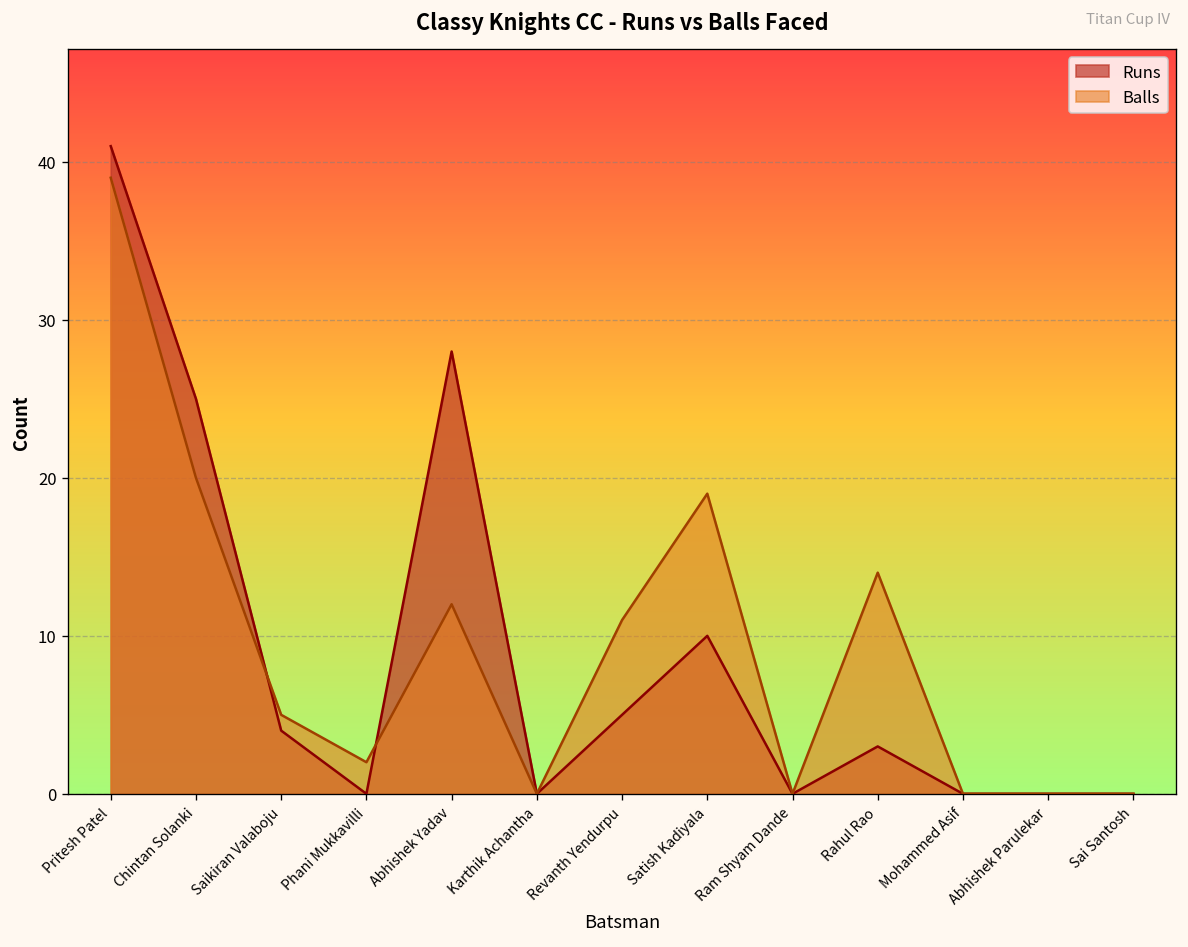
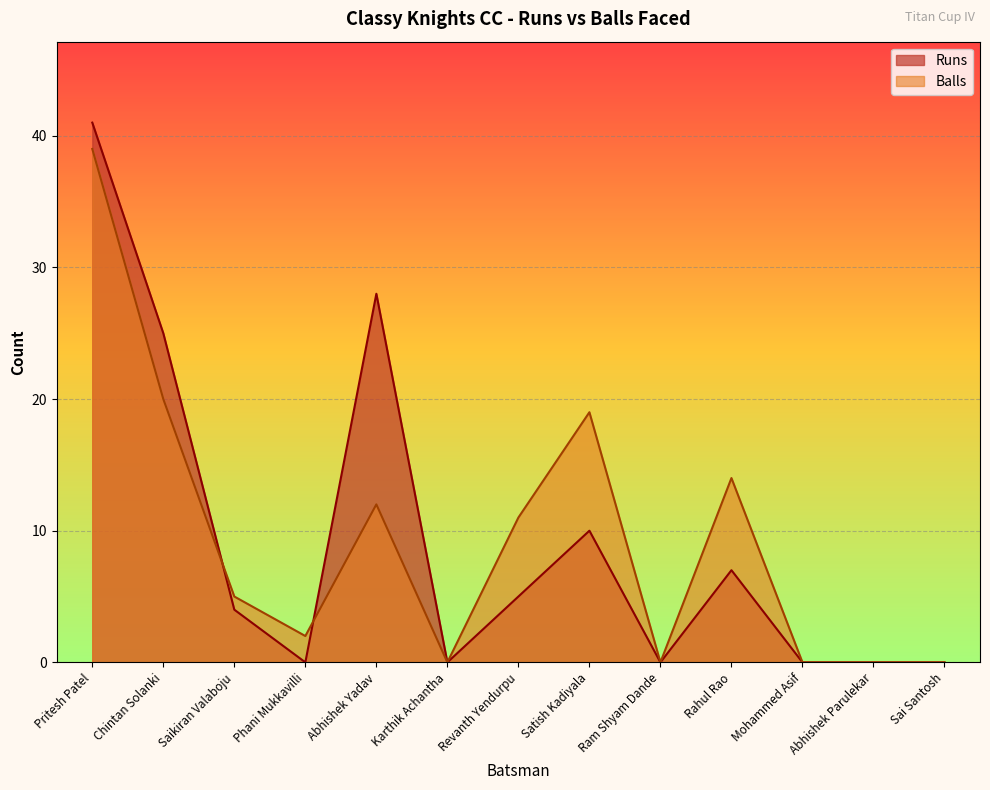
  {
    "Runs": {
      "Pritesh Patel": 41,
      "Chintan Solanki": 25,
      "Saikiran Valaboju": 4,
      "Phani Mukkavilli": 0,
      "Abhishek Yadav": 28,
      "Revanth Yendurpu": 5,
      "Satish Kadiyala": 10,
-     "Rahul Rao": 3
+     "Rahul Rao": 7
    },
    "Balls": {
      "Pritesh Patel": 39,
      "Chintan Solanki": 20,
      "Saikiran Valaboju": 5,
      "Phani Mukkavilli": 2,
      "Abhishek Yadav": 12,
      "Revanth Yendurpu": 11,
      "Satish Kadiyala": 19,
      "Rahul Rao": 14
    }
  }
